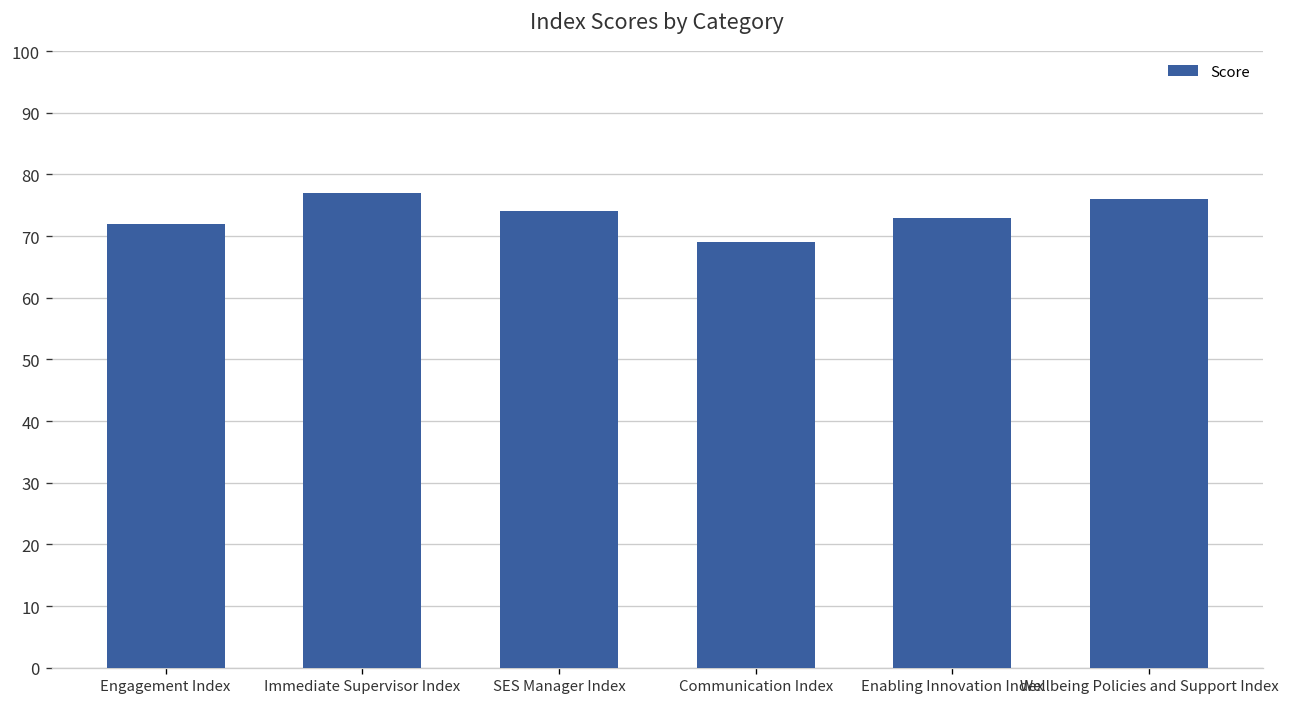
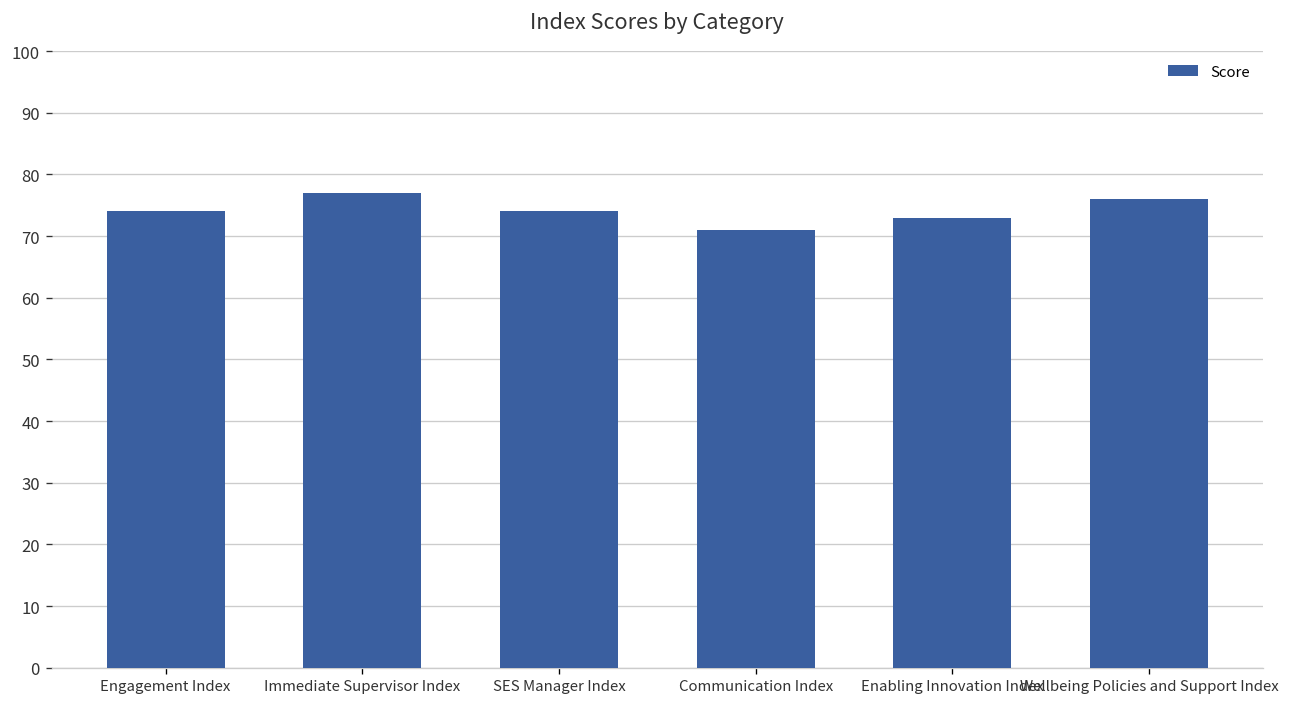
  {
-   "Engagement Index": 72,
+   "Engagement Index": 74,
    "Immediate Supervisor Index": 77,
    "SES Manager Index": 74,
-   "Communication Index": 69,
+   "Communication Index": 71,
    "Enabling Innovation Index": 73,
    "Wellbeing Policies and Support Index": 76
  }
